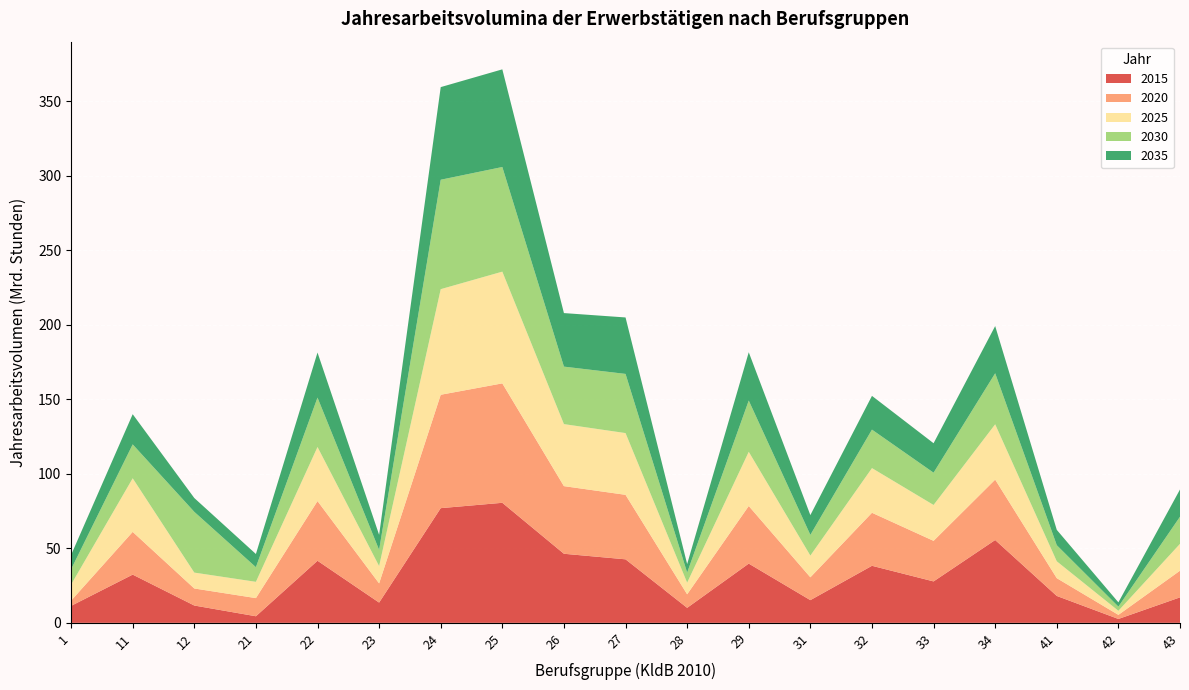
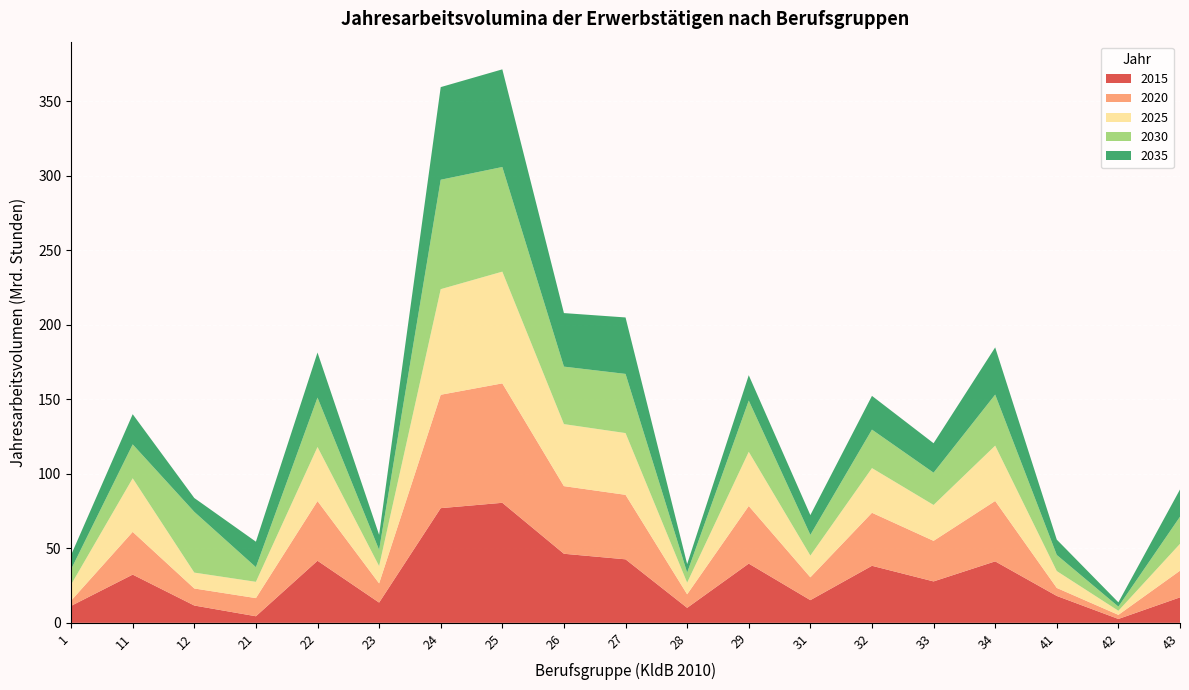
  {
    "2015": {
      "1": 11,
      "11": 32,
      "12": 12,
      "21": 4,
      "22": 42,
      "23": 14,
      "24": 77,
      "25": 81,
      "26": 46,
      "27": 43,
      "28": 10,
      "29": 40,
      "31": 15,
      "32": 38,
      "33": 28,
-     "34": 56,
+     "34": 41,
      "41": 18,
      "42": 3,
      "43": 17
    },
    "2020": {
      "1": 4,
      "11": 29,
      "12": 11,
      "21": 12,
      "22": 40,
      "23": 13,
      "24": 76,
      "25": 80,
      "26": 45,
      "27": 43,
      "28": 9,
      "29": 39,
      "31": 15,
      "32": 36,
      "33": 27,
      "34": 41,
-     "41": 12,
+     "41": 5,
      "42": 3,
      "43": 18
    },
    "2025": {
      "1": 11,
      "11": 36,
      "12": 11,
      "21": 11,
      "22": 36,
      "23": 12,
      "24": 71,
      "25": 75,
      "26": 42,
      "27": 41,
      "28": 8,
      "29": 36,
      "31": 15,
      "32": 30,
      "33": 24,
      "34": 37,
      "41": 11,
      "42": 3,
      "43": 18
    },
    "2030": {
      "1": 10,
      "11": 23,
      "12": 41,
      "21": 10,
      "22": 33,
      "23": 11,
      "24": 73,
      "25": 70,
      "26": 39,
      "27": 40,
      "28": 7,
      "29": 34,
      "31": 14,
      "32": 26,
      "33": 22,
      "34": 34,
      "41": 11,
      "42": 3,
      "43": 18
    },
    "2035": {
      "1": 10,
      "11": 20,
      "12": 9,
-     "21": 9,
+     "21": 17,
      "22": 30,
      "23": 10,
      "24": 62,
      "25": 66,
      "26": 36,
      "27": 38,
      "28": 6,
-     "29": 32,
+     "29": 17,
      "31": 13,
      "32": 23,
      "33": 20,
      "34": 32,
      "41": 10,
      "42": 3,
      "43": 18
    }
  }
